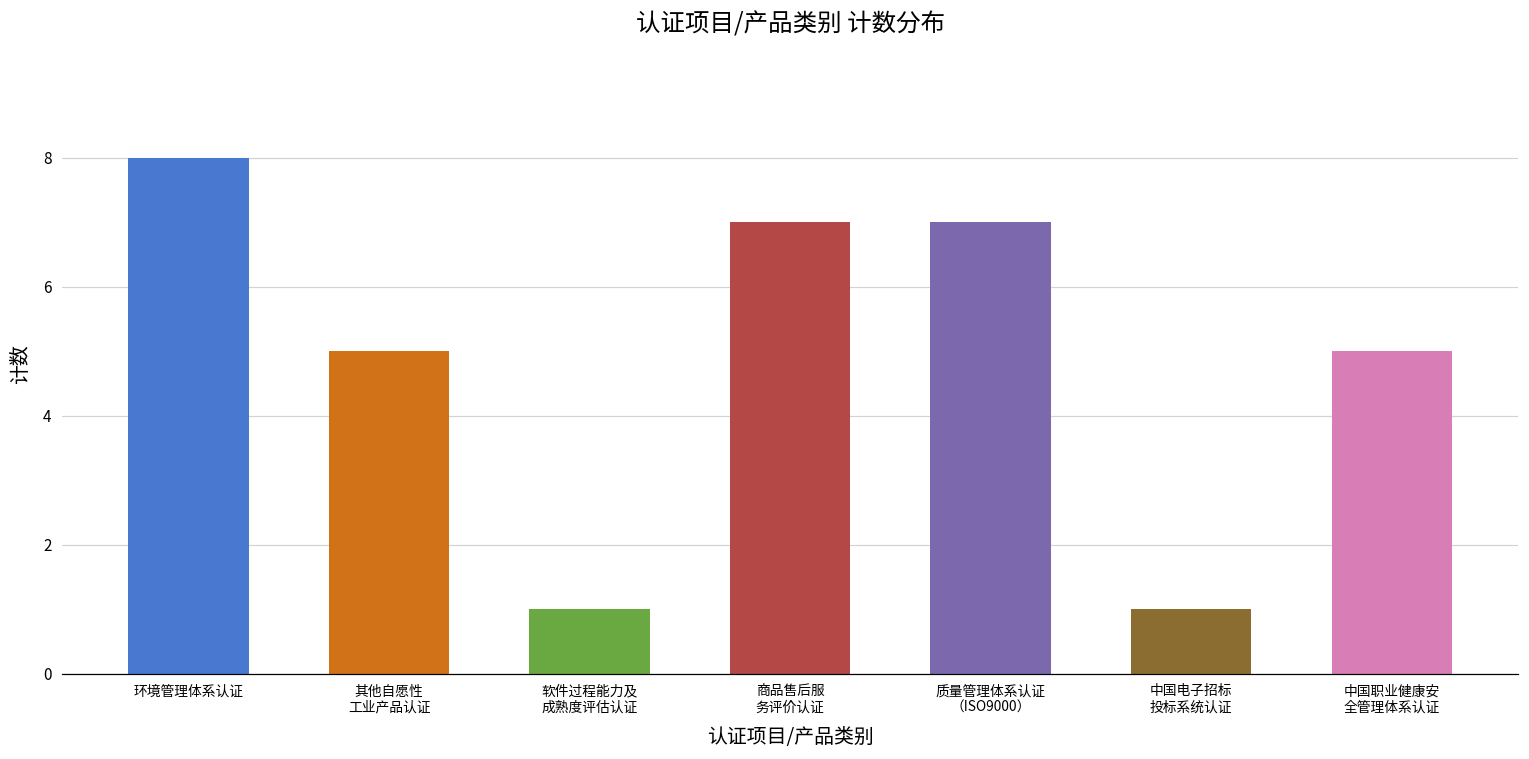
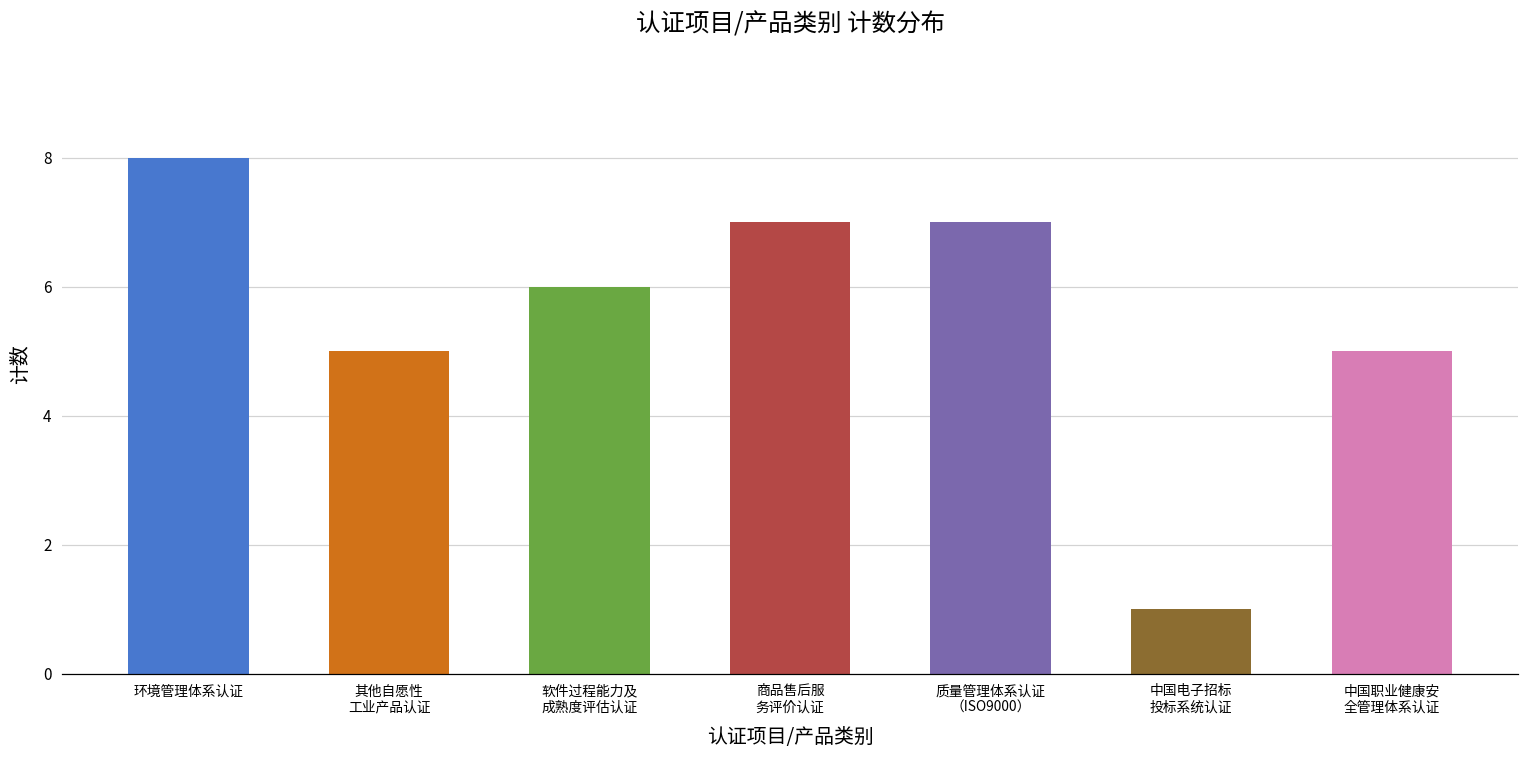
  {
    "环境管理体系认证": 8,
    "其他自愿性 工业产品认证": 5,
-   "软件过程能力及 成熟度评估认证": 1,
+   "软件过程能力及 成熟度评估认证": 6,
    "商品售后服 务评价认证": 7,
    "质量管理体系认证 （ISO9000）": 7,
    "中国电子招标 投标系统认证": 1,
    "中国职业健康安 全管理体系认证": 5
  }
